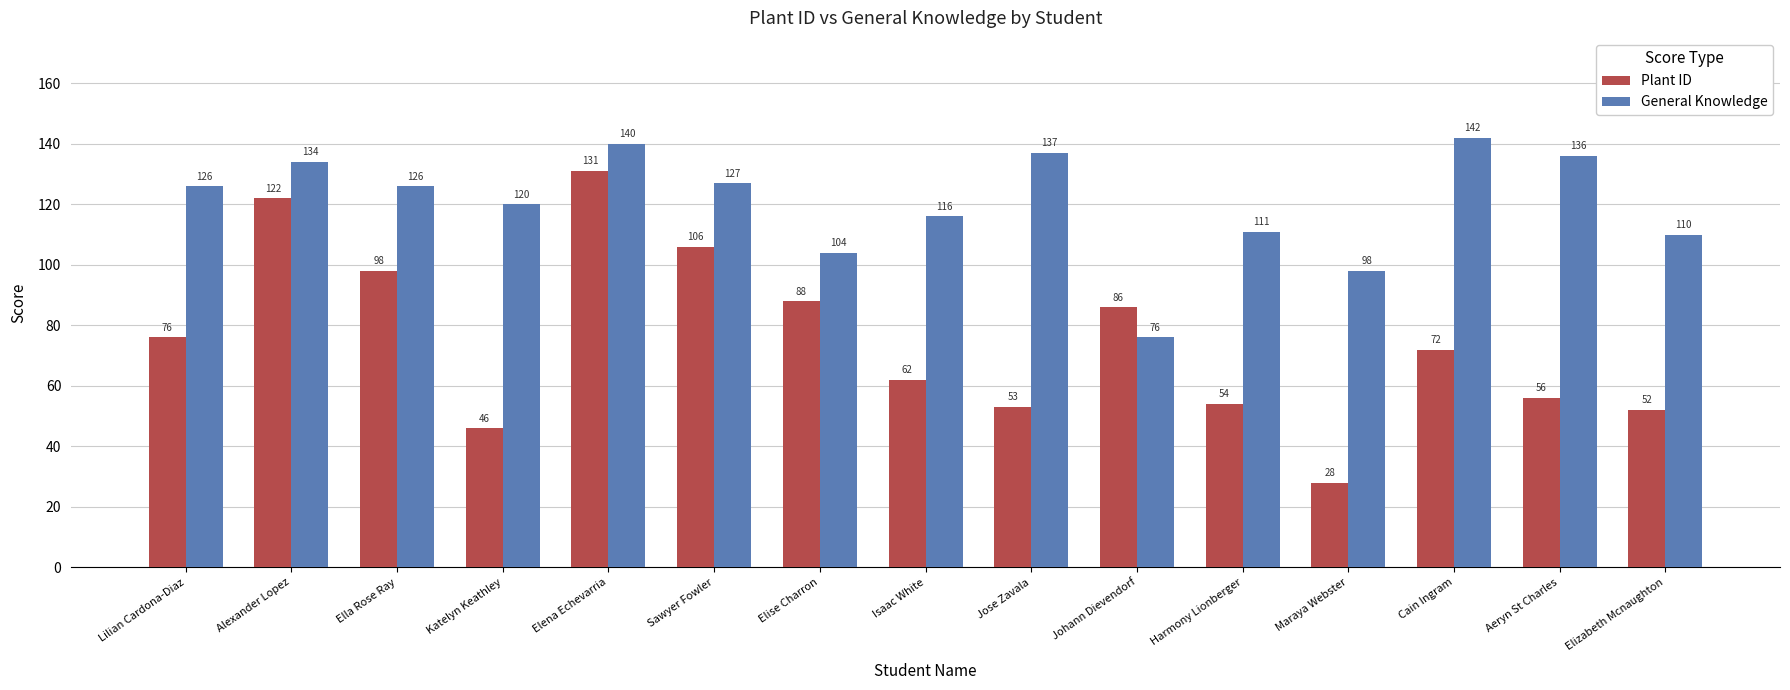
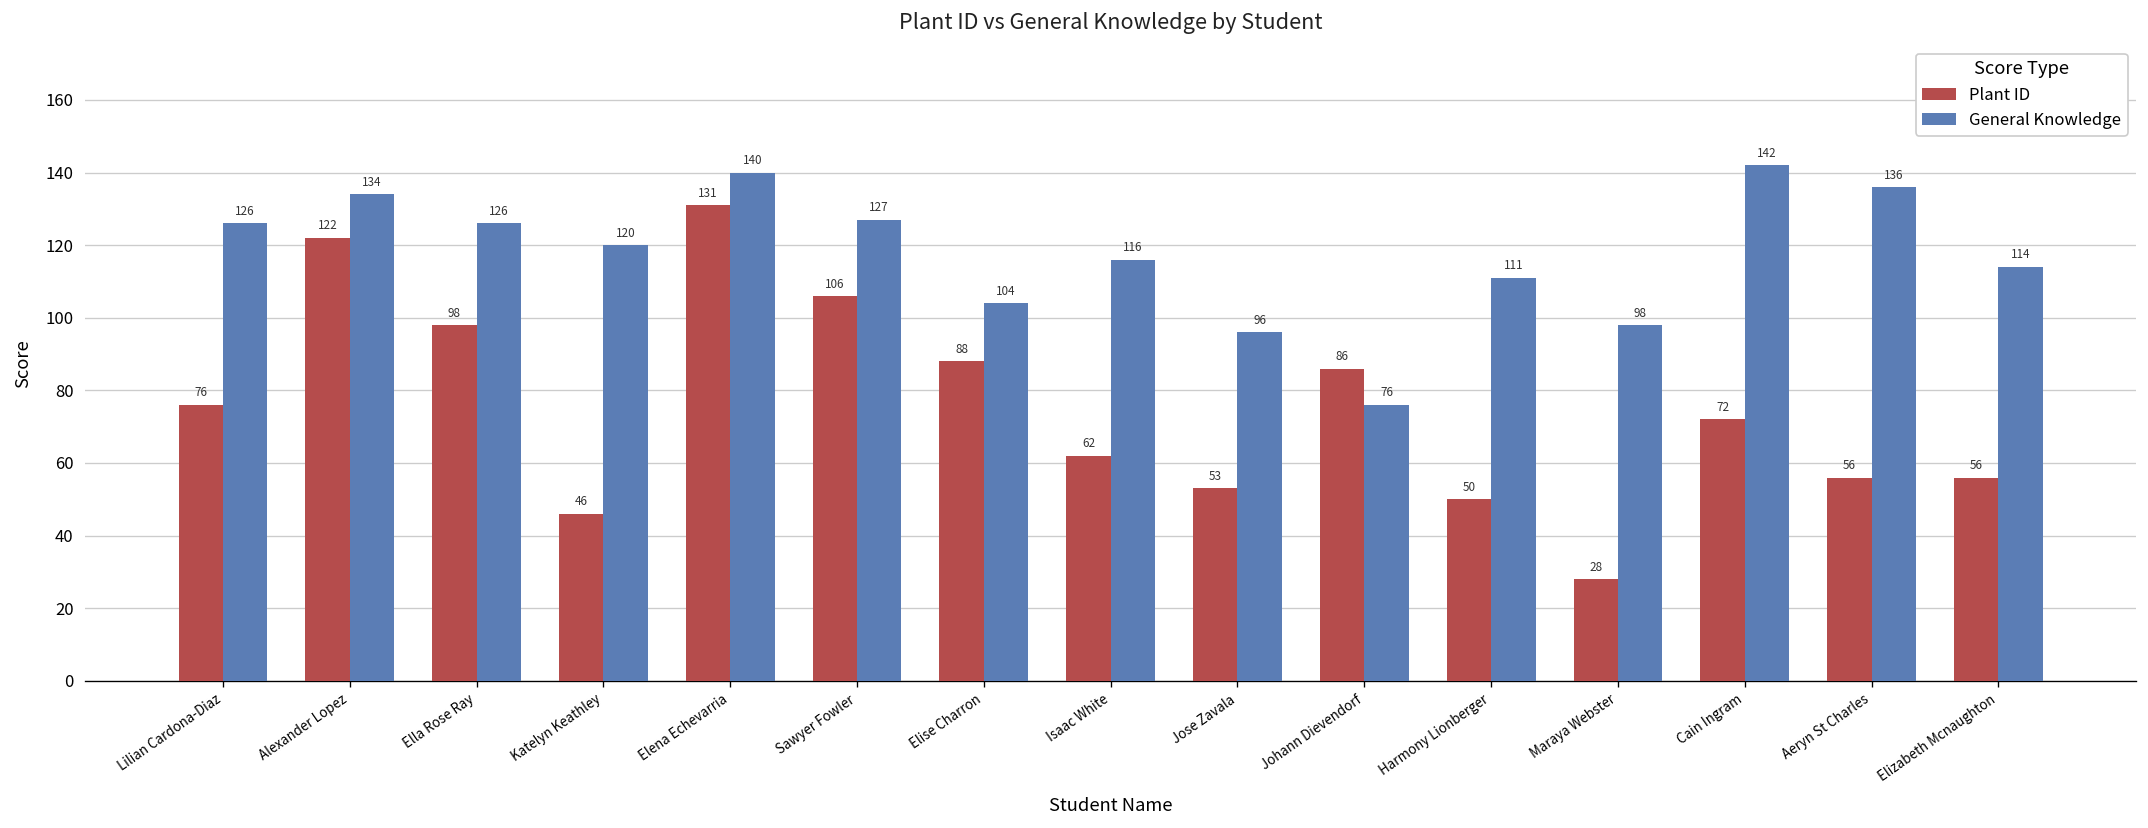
  {
    "Plant ID": {
      "Lilian Cardona-Diaz": 76,
      "Alexander Lopez": 122,
      "Ella Rose Ray": 98,
      "Katelyn Keathley": 46,
      "Elena Echevarria": 131,
      "Sawyer Fowler": 106,
      "Elise Charron": 88,
      "Isaac White": 62,
      "Jose Zavala": 53,
      "Johann Dievendorf": 86,
-     "Harmony Lionberger": 54,
+     "Harmony Lionberger": 50,
      "Maraya Webster": 28,
      "Cain Ingram": 72,
      "Aeryn St Charles": 56,
-     "Elizabeth Mcnaughton": 52
+     "Elizabeth Mcnaughton": 56
    },
    "General Knowledge": {
      "Lilian Cardona-Diaz": 126,
      "Alexander Lopez": 134,
      "Ella Rose Ray": 126,
      "Katelyn Keathley": 120,
      "Elena Echevarria": 140,
      "Sawyer Fowler": 127,
      "Elise Charron": 104,
      "Isaac White": 116,
-     "Jose Zavala": 137,
+     "Jose Zavala": 96,
      "Johann Dievendorf": 76,
      "Harmony Lionberger": 111,
      "Maraya Webster": 98,
      "Cain Ingram": 142,
      "Aeryn St Charles": 136,
-     "Elizabeth Mcnaughton": 110
+     "Elizabeth Mcnaughton": 114
    }
  }
